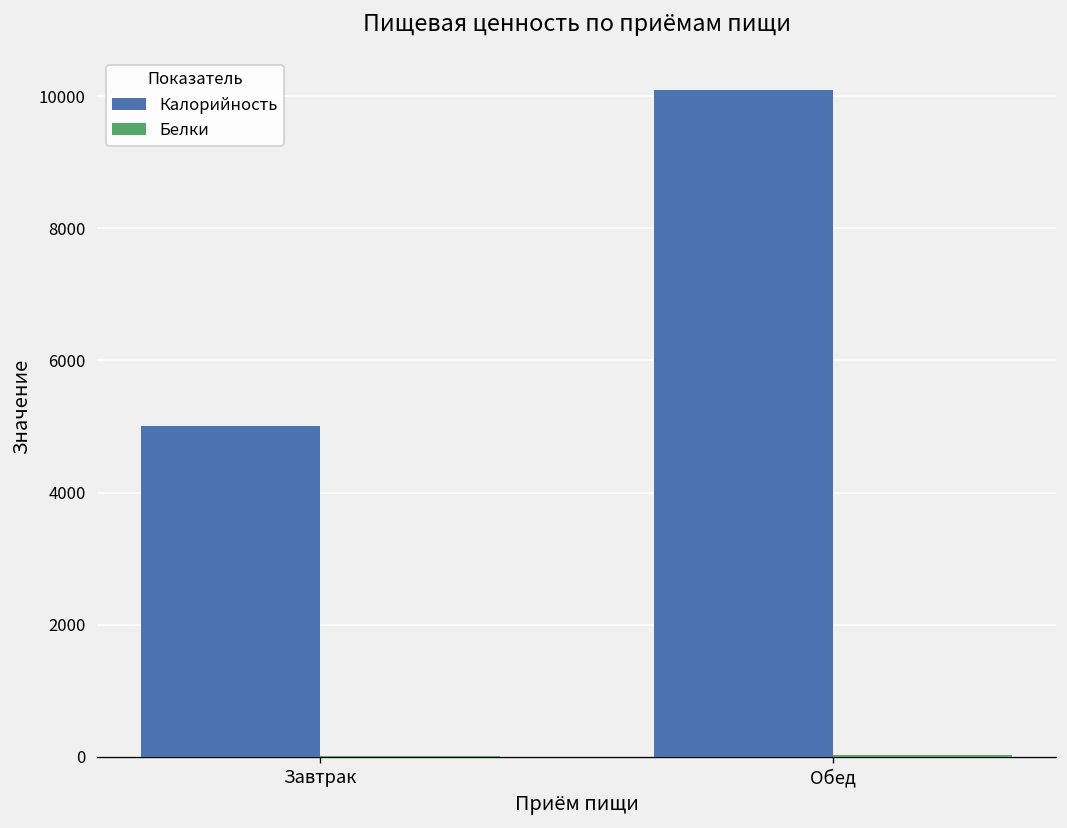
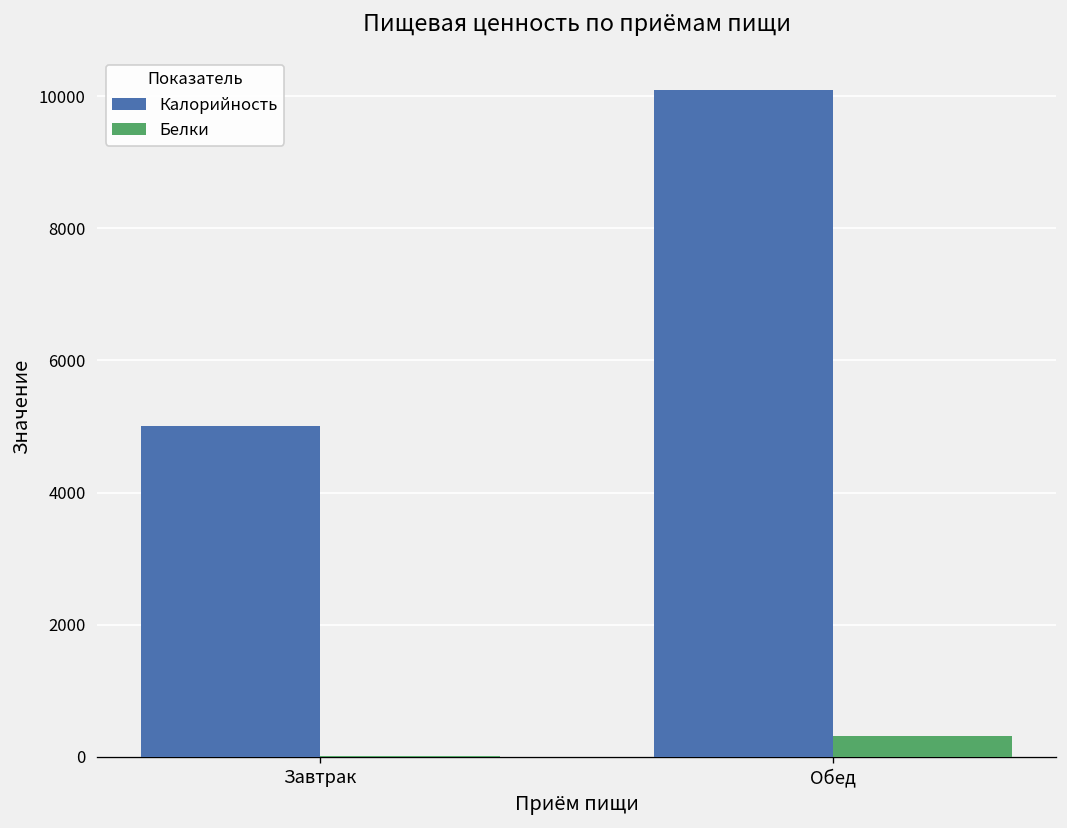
  {
    "Калорийность": {
      "Завтрак": 5000,
      "Обед": 10100
    },
    "Белки": {
-     "Обед": 0
+     "Обед": 300
    }
  }
